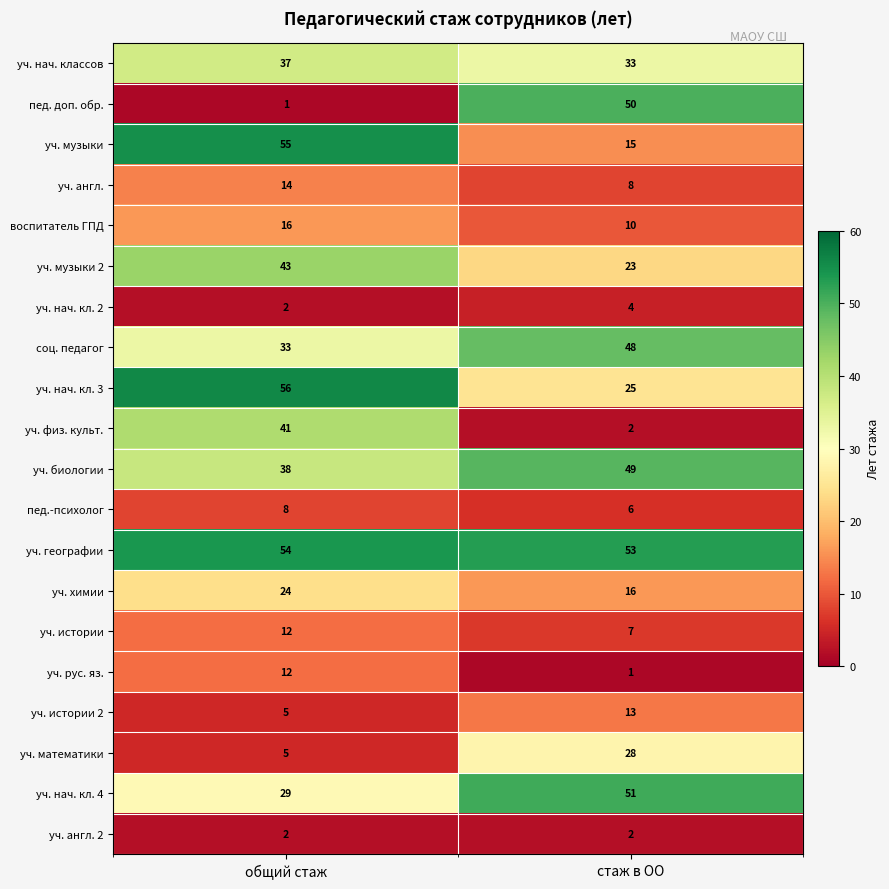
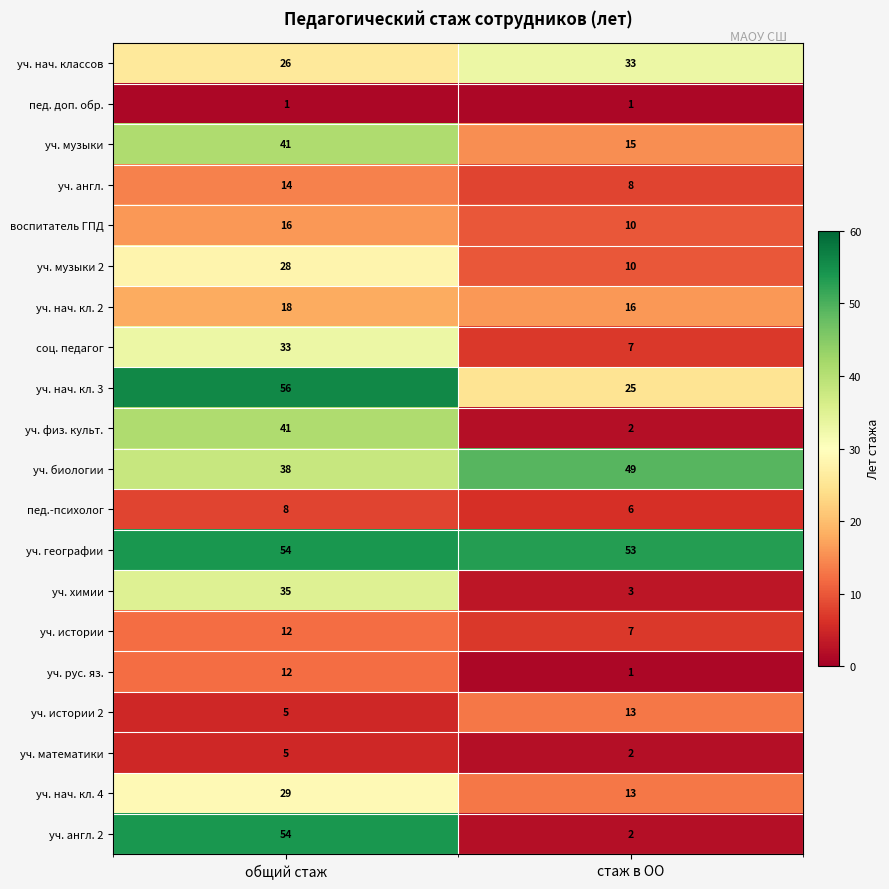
  {
    "уч. нач. классов": {
-     "общий стаж": 37,
+     "общий стаж": 26,
      "стаж в ОО": 33
    },
    "пед. доп. обр.": {
      "общий стаж": 1,
-     "стаж в ОО": 50
+     "стаж в ОО": 1
    },
    "уч. музыки": {
-     "общий стаж": 55,
+     "общий стаж": 41,
      "стаж в ОО": 15
    },
    "уч. англ.": {
      "общий стаж": 14,
      "стаж в ОО": 8
    },
    "воспитатель ГПД": {
      "общий стаж": 16,
      "стаж в ОО": 10
    },
    "уч. музыки 2": {
-     "общий стаж": 43,
-     "стаж в ОО": 23
+     "общий стаж": 28,
+     "стаж в ОО": 10
    },
    "уч. нач. кл. 2": {
-     "общий стаж": 2,
-     "стаж в ОО": 4
+     "общий стаж": 18,
+     "стаж в ОО": 16
    },
    "соц. педагог": {
      "общий стаж": 33,
-     "стаж в ОО": 48
+     "стаж в ОО": 7
    },
    "уч. нач. кл. 3": {
      "общий стаж": 56,
      "стаж в ОО": 25
    },
    "уч. физ. культ.": {
      "общий стаж": 41,
      "стаж в ОО": 2
    },
    "уч. биологии": {
      "общий стаж": 38,
      "стаж в ОО": 49
    },
    "пед.-психолог": {
      "общий стаж": 8,
      "стаж в ОО": 6
    },
    "уч. географии": {
      "общий стаж": 54,
      "стаж в ОО": 53
    },
    "уч. химии": {
-     "общий стаж": 24,
-     "стаж в ОО": 16
+     "общий стаж": 35,
+     "стаж в ОО": 3
    },
    "уч. истории": {
      "общий стаж": 12,
      "стаж в ОО": 7
    },
    "уч. рус. яз.": {
      "общий стаж": 12,
      "стаж в ОО": 1
    },
    "уч. истории 2": {
      "общий стаж": 5,
      "стаж в ОО": 13
    },
    "уч. математики": {
      "общий стаж": 5,
-     "стаж в ОО": 28
+     "стаж в ОО": 2
    },
    "уч. нач. кл. 4": {
      "общий стаж": 29,
-     "стаж в ОО": 51
+     "стаж в ОО": 13
    },
    "уч. англ. 2": {
-     "общий стаж": 2,
+     "общий стаж": 54,
      "стаж в ОО": 2
    }
  }
